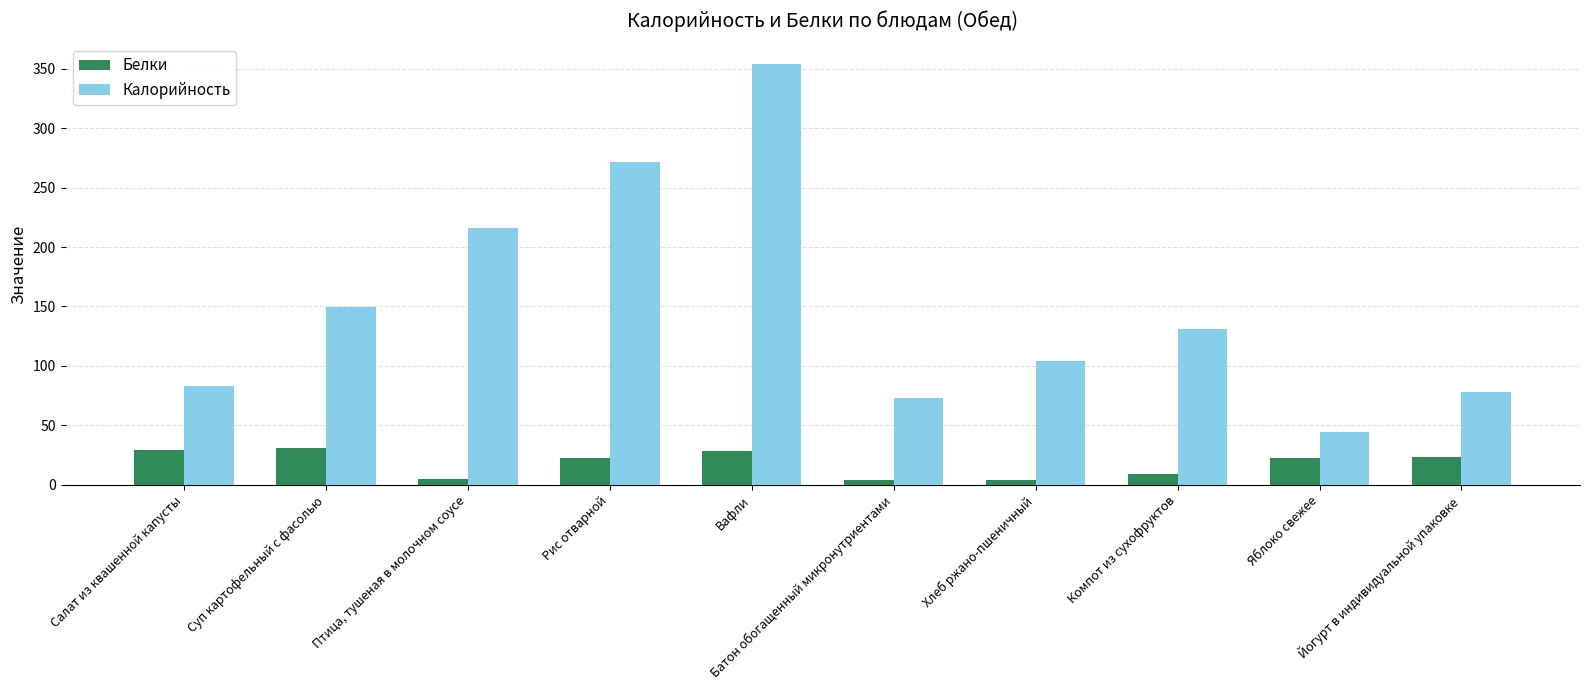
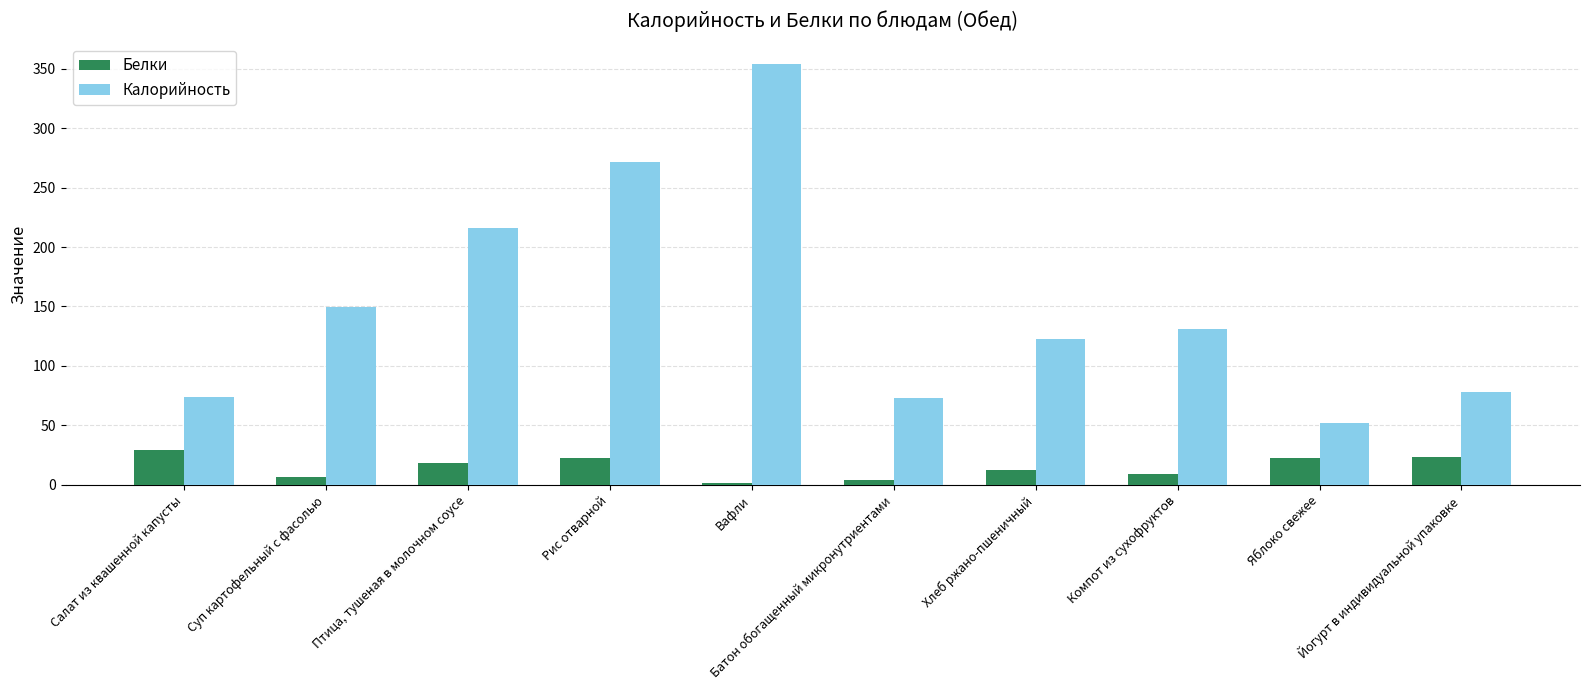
  {
    "Белки": {
      "Салат из квашенной капусты": 30,
-     "Суп картофельный с фасолью": 31,
-     "Птица, тушеная в молочном соусе": 5,
+     "Суп картофельный с фасолью": 7,
+     "Птица, тушеная в молочном соусе": 19,
      "Рис отварной": 23,
-     "Вафли": 29,
+     "Вафли": 2,
      "Батон обогащенный микронутриентами": 4,
-     "Хлеб ржано-пшеничный": 4,
+     "Хлеб ржано-пшеничный": 13,
      "Компот из сухофруктов": 9,
      "Яблоко свежее": 22,
      "Йогурт в индивидуальной упаковке": 24
    },
    "Калорийность": {
-     "Салат из квашенной капусты": 83,
+     "Салат из квашенной капусты": 74,
      "Суп картофельный с фасолью": 149,
      "Птица, тушеная в молочном соусе": 216,
      "Рис отварной": 271,
      "Вафли": 354,
      "Батон обогащенный микронутриентами": 73,
-     "Хлеб ржано-пшеничный": 104,
+     "Хлеб ржано-пшеничный": 122,
      "Компот из сухофруктов": 131,
-     "Яблоко свежее": 44,
+     "Яблоко свежее": 52,
      "Йогурт в индивидуальной упаковке": 78
    }
  }
